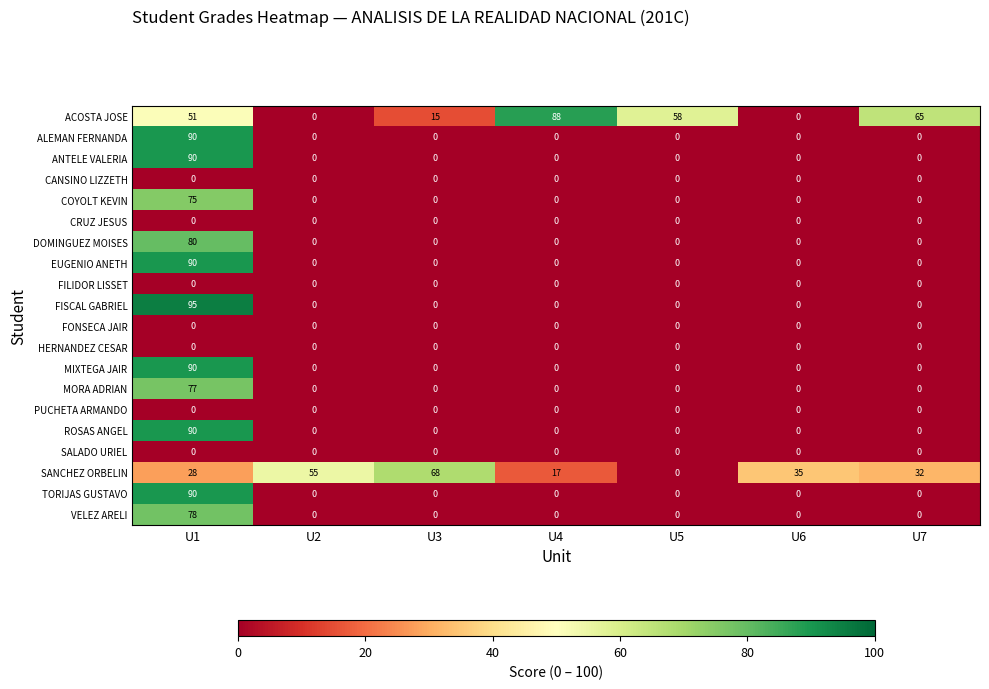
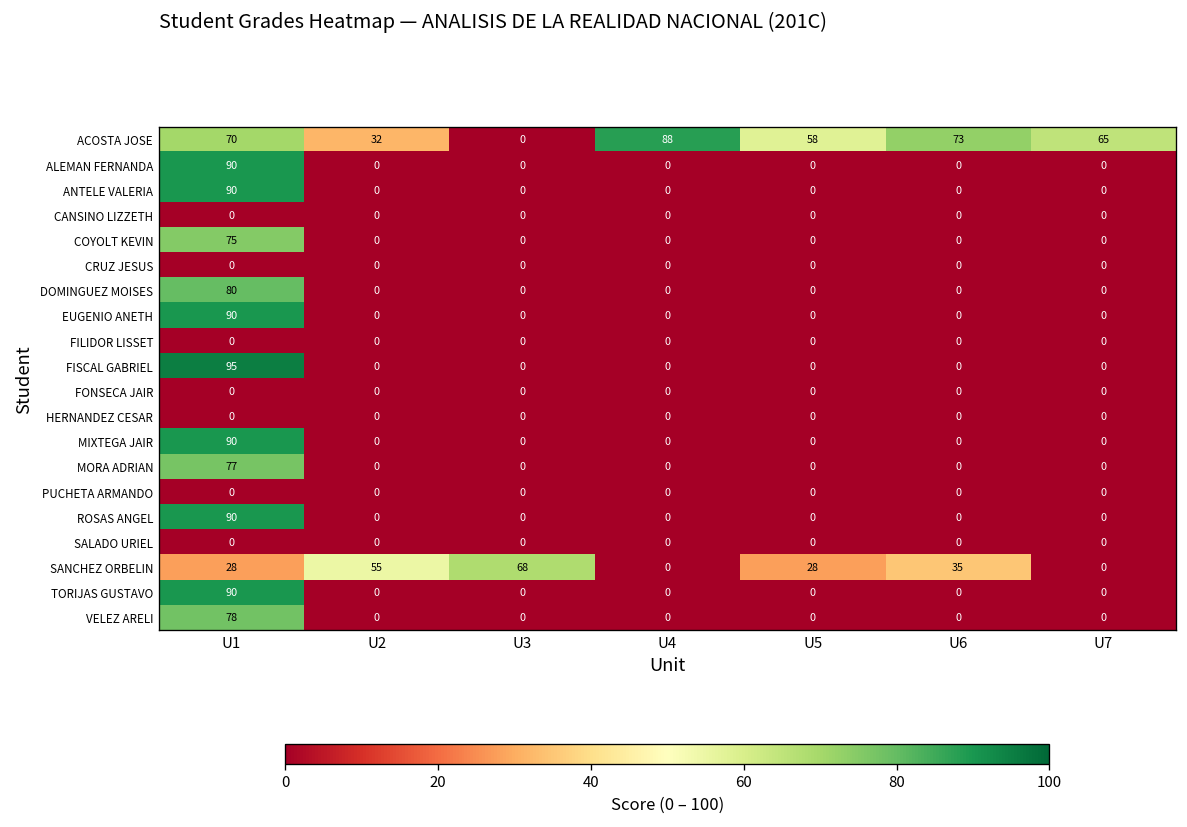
  {
    "ACOSTA JOSE": {
-     "U1": 51,
-     "U2": 0,
-     "U3": 15,
+     "U1": 70,
+     "U2": 32,
+     "U3": 0,
      "U4": 88,
      "U5": 58,
-     "U6": 0,
+     "U6": 73,
      "U7": 65
    },
    "ALEMAN FERNANDA": {
      "U1": 90,
      "U2": 0,
      "U3": 0,
      "U4": 0,
      "U5": 0,
      "U6": 0,
      "U7": 0
    },
    "ANTELE VALERIA": {
      "U1": 90,
      "U2": 0,
      "U3": 0,
      "U4": 0,
      "U5": 0,
      "U6": 0,
      "U7": 0
    },
    "CANSINO LIZZETH": {
      "U1": 0,
      "U2": 0,
      "U3": 0,
      "U4": 0,
      "U5": 0,
      "U6": 0,
      "U7": 0
    },
    "COYOLT KEVIN": {
      "U1": 75,
      "U2": 0,
      "U3": 0,
      "U4": 0,
      "U5": 0,
      "U6": 0,
      "U7": 0
    },
    "CRUZ JESUS": {
      "U1": 0,
      "U2": 0,
      "U3": 0,
      "U4": 0,
      "U5": 0,
      "U6": 0,
      "U7": 0
    },
    "DOMINGUEZ MOISES": {
      "U1": 80,
      "U2": 0,
      "U3": 0,
      "U4": 0,
      "U5": 0,
      "U6": 0,
      "U7": 0
    },
    "EUGENIO ANETH": {
      "U1": 90,
      "U2": 0,
      "U3": 0,
      "U4": 0,
      "U5": 0,
      "U6": 0,
      "U7": 0
    },
    "FILIDOR LISSET": {
      "U1": 0,
      "U2": 0,
      "U3": 0,
      "U4": 0,
      "U5": 0,
      "U6": 0,
      "U7": 0
    },
    "FISCAL GABRIEL": {
      "U1": 95,
      "U2": 0,
      "U3": 0,
      "U4": 0,
      "U5": 0,
      "U6": 0,
      "U7": 0
    },
    "FONSECA JAIR": {
      "U1": 0,
      "U2": 0,
      "U3": 0,
      "U4": 0,
      "U5": 0,
      "U6": 0,
      "U7": 0
    },
    "HERNANDEZ CESAR": {
      "U1": 0,
      "U2": 0,
      "U3": 0,
      "U4": 0,
      "U5": 0,
      "U6": 0,
      "U7": 0
    },
    "MIXTEGA JAIR": {
      "U1": 90,
      "U2": 0,
      "U3": 0,
      "U4": 0,
      "U5": 0,
      "U6": 0,
      "U7": 0
    },
    "MORA ADRIAN": {
      "U1": 77,
      "U2": 0,
      "U3": 0,
      "U4": 0,
      "U5": 0,
      "U6": 0,
      "U7": 0
    },
    "PUCHETA ARMANDO": {
      "U1": 0,
      "U2": 0,
      "U3": 0,
      "U4": 0,
      "U5": 0,
      "U6": 0,
      "U7": 0
    },
    "ROSAS ANGEL": {
      "U1": 90,
      "U2": 0,
      "U3": 0,
      "U4": 0,
      "U5": 0,
      "U6": 0,
      "U7": 0
    },
    "SALADO URIEL": {
      "U1": 0,
      "U2": 0,
      "U3": 0,
      "U4": 0,
      "U5": 0,
      "U6": 0,
      "U7": 0
    },
    "SANCHEZ ORBELIN": {
      "U1": 28,
      "U2": 55,
      "U3": 68,
-     "U4": 17,
-     "U5": 0,
+     "U4": 0,
+     "U5": 28,
      "U6": 35,
-     "U7": 32
+     "U7": 0
    },
    "TORIJAS GUSTAVO": {
      "U1": 90,
      "U2": 0,
      "U3": 0,
      "U4": 0,
      "U5": 0,
      "U6": 0,
      "U7": 0
    },
    "VELEZ ARELI": {
      "U1": 78,
      "U2": 0,
      "U3": 0,
      "U4": 0,
      "U5": 0,
      "U6": 0,
      "U7": 0
    }
  }
